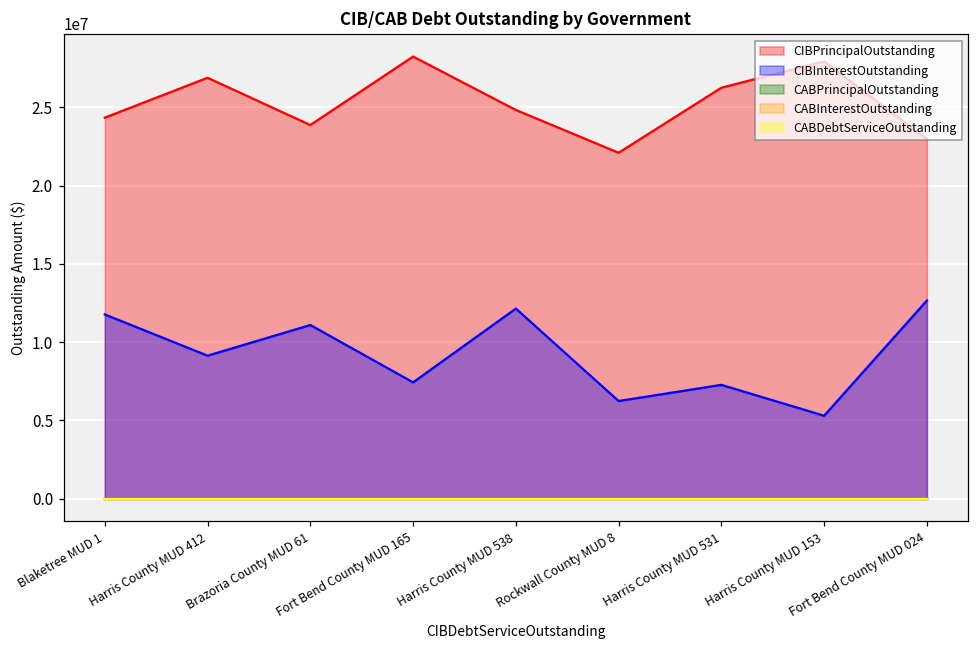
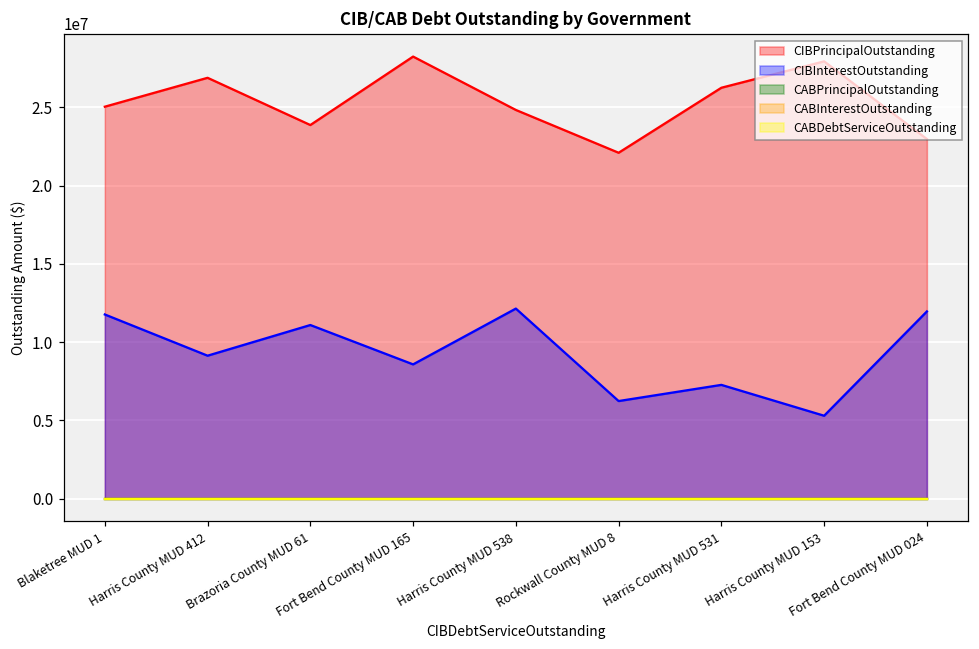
  {
    "CIBPrincipalOutstanding": {
-     "Blaketree MUD 1": 24300000,
+     "Blaketree MUD 1": 25000000,
      "Harris County MUD 412": 26900000,
      "Brazoria County MUD 61": 23900000,
      "Fort Bend County MUD 165": 28200000,
      "Harris County MUD 538": 24800000,
      "Rockwall County MUD 8": 22100000,
      "Harris County MUD 531": 26200000,
      "Fort Bend County MUD 024": 23000000
    },
    "CIBInterestOutstanding": {
      "Blaketree MUD 1": 11800000,
      "Harris County MUD 412": 9100000,
      "Brazoria County MUD 61": 11100000,
-     "Fort Bend County MUD 165": 7400000,
+     "Fort Bend County MUD 165": 8600000,
      "Harris County MUD 538": 12100000,
      "Rockwall County MUD 8": 6200000,
      "Harris County MUD 531": 7300000,
      "Harris County MUD 153": 5300000,
-     "Fort Bend County MUD 024": 12700000
+     "Fort Bend County MUD 024": 12000000
    },
    "CABDebtServiceOutstanding": {
      "Blaketree MUD 1": 0,
      "Harris County MUD 412": 0,
      "Brazoria County MUD 61": 0,
      "Fort Bend County MUD 165": 0,
      "Harris County MUD 538": 0,
      "Rockwall County MUD 8": 0,
      "Harris County MUD 531": 0,
      "Harris County MUD 153": 0,
      "Fort Bend County MUD 024": 0
    }
  }
